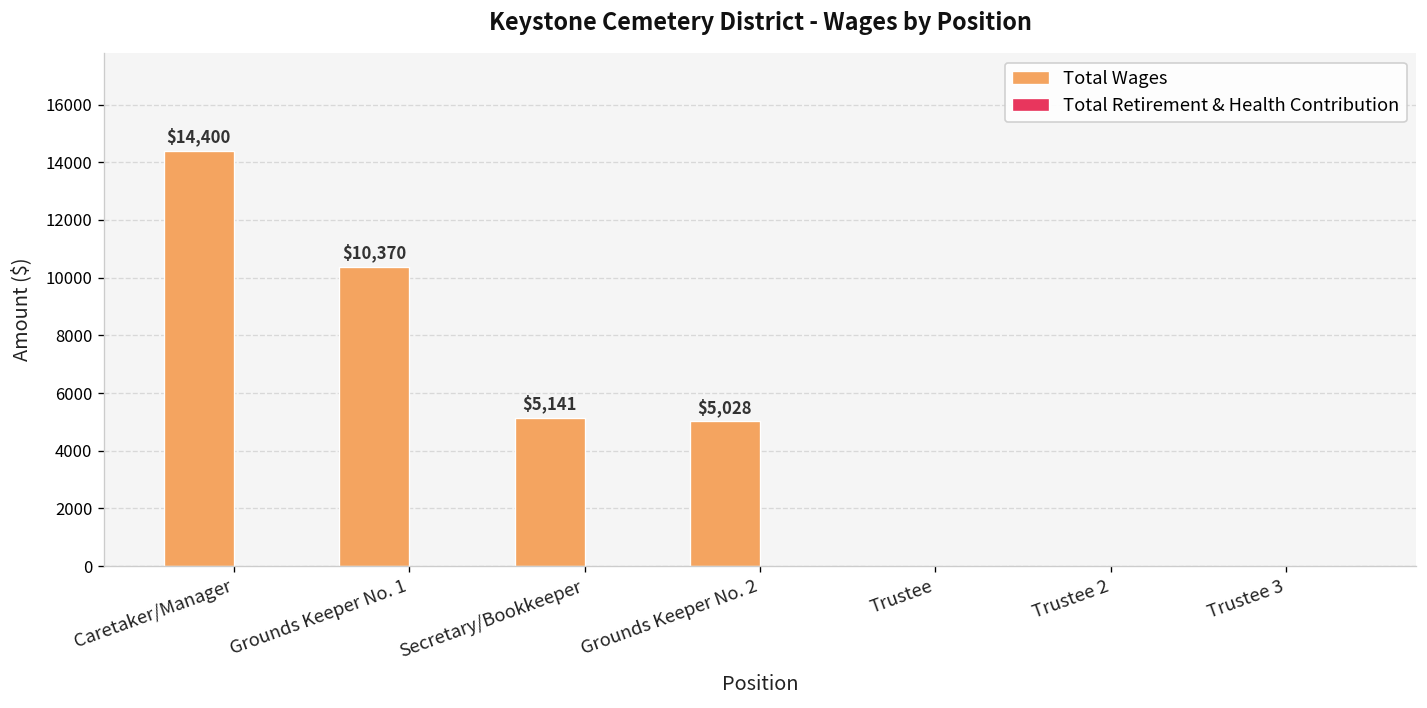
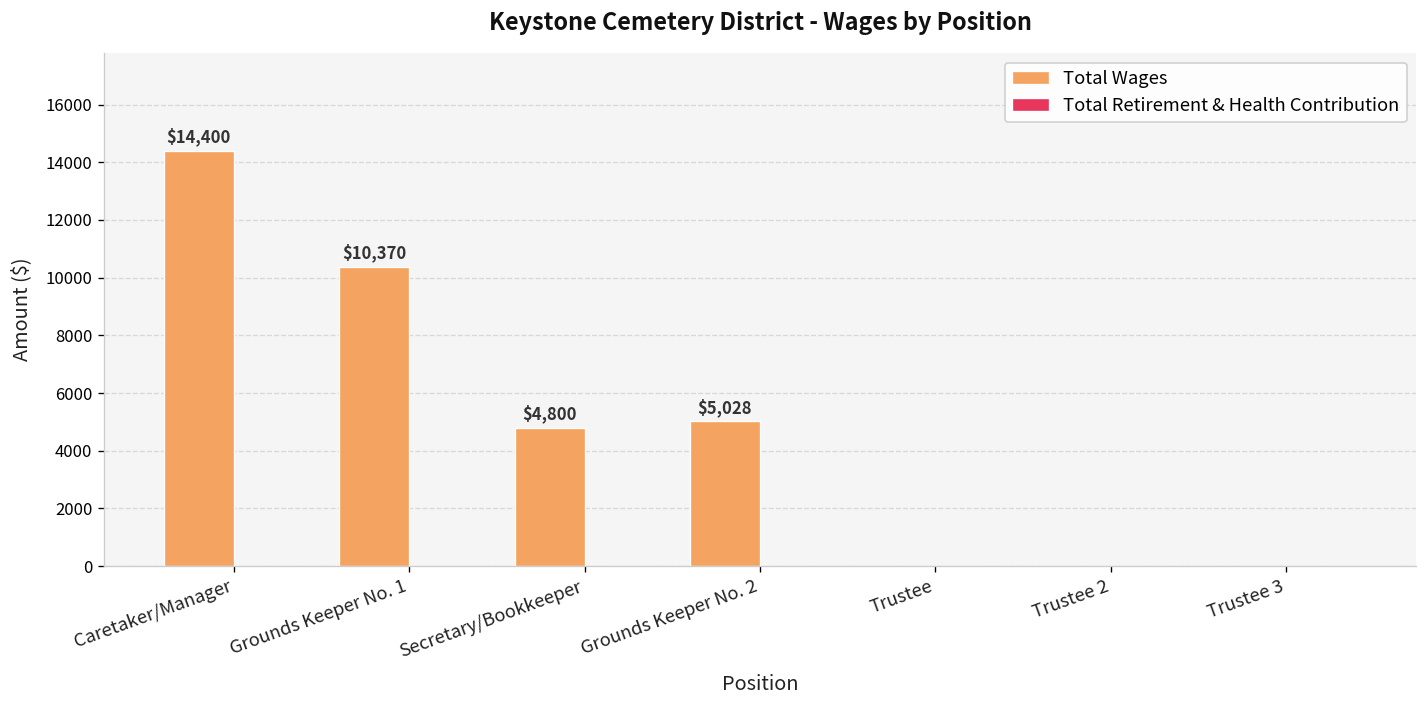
  {
    "Total Wages": {
      "Caretaker/Manager": "$14,400",
      "Grounds Keeper No. 1": "$10,370",
-     "Secretary/Bookkeeper": "$5,141",
+     "Secretary/Bookkeeper": "$4,800",
      "Grounds Keeper No. 2": "$5,028"
    },
    "Total Retirement & Health Contribution": {
      "Caretaker/Manager": "0",
      "Grounds Keeper No. 1": "0",
      "Secretary/Bookkeeper": "0",
      "Grounds Keeper No. 2": "0",
      "Trustee": "0",
      "Trustee 2": "0",
      "Trustee 3": "0"
    }
  }
